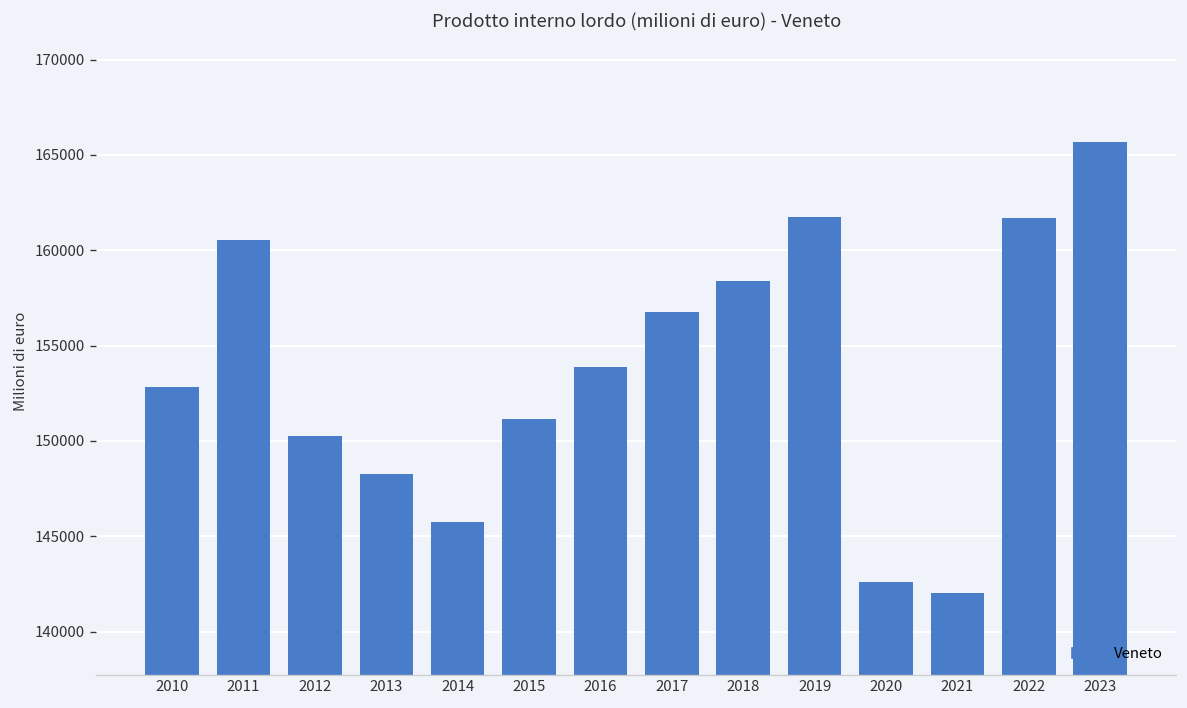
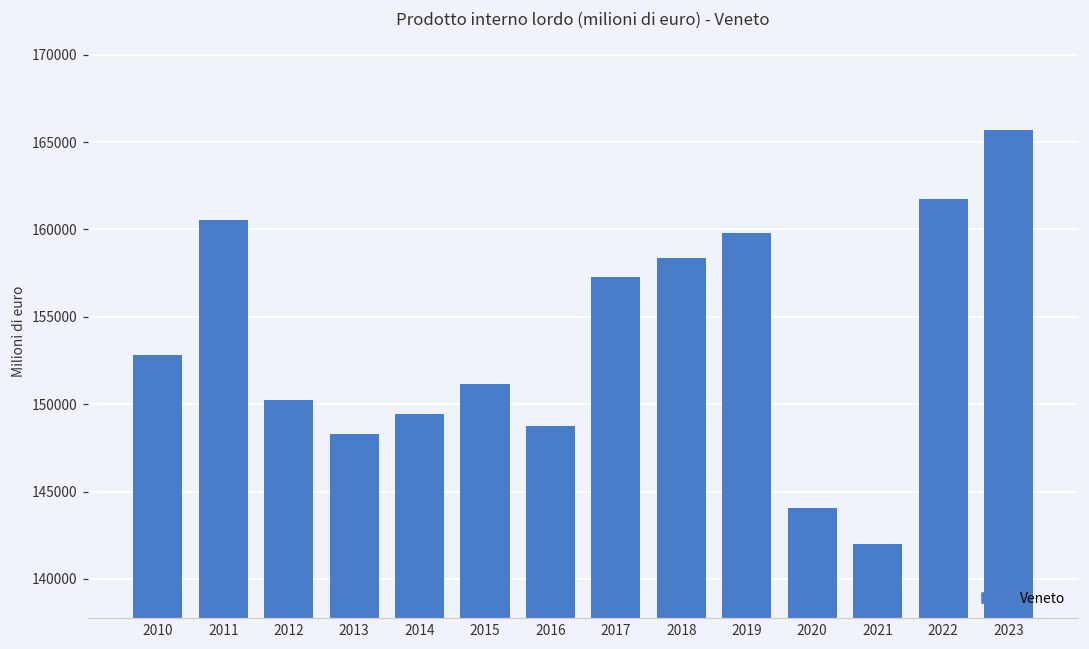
  {
    "2010": 152800,
    "2011": 160500,
    "2012": 150200,
    "2013": 148300,
-   "2014": 145700,
+   "2014": 149400,
    "2015": 151200,
-   "2016": 153900,
-   "2017": 156800,
+   "2016": 148800,
+   "2017": 157300,
    "2018": 158400,
-   "2019": 161700,
-   "2020": 142600,
+   "2019": 159800,
+   "2020": 144000,
    "2021": 142000,
    "2022": 161700,
    "2023": 165700
  }
